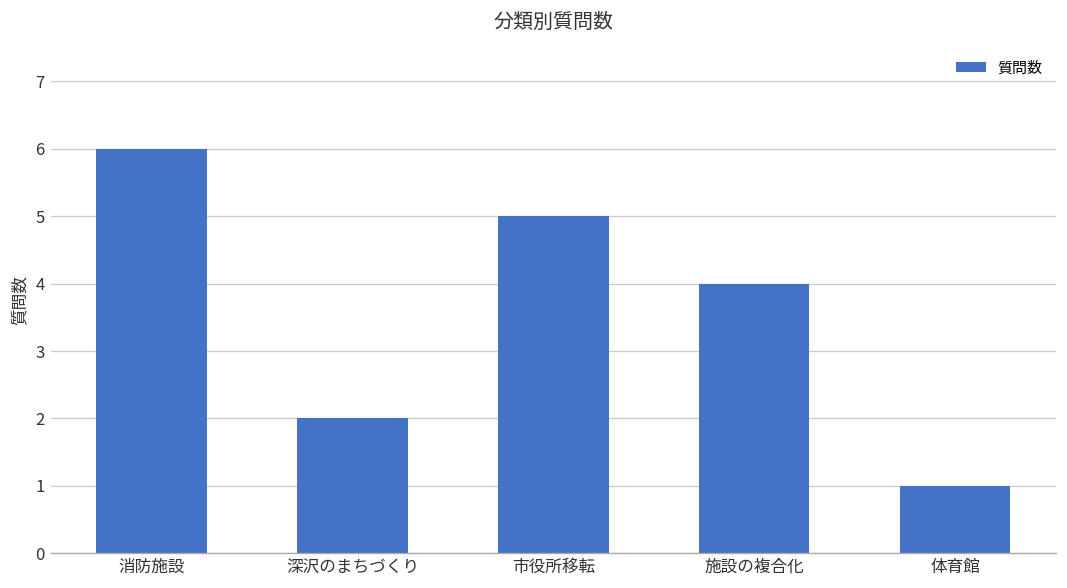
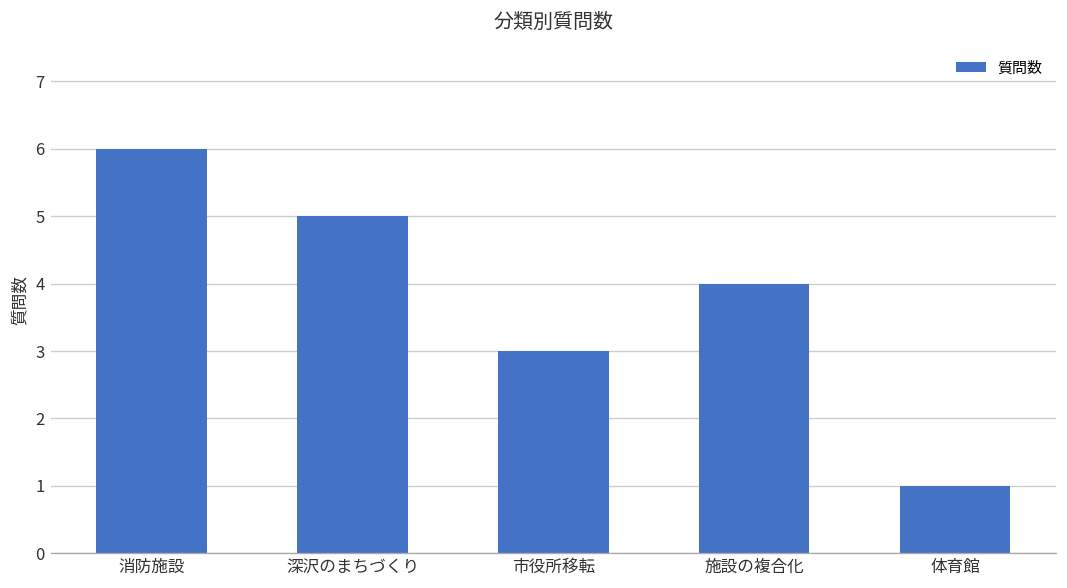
  {
    "消防施設": 6,
-   "深沢のまちづくり": 2,
-   "市役所移転": 5,
+   "深沢のまちづくり": 5,
+   "市役所移転": 3,
    "施設の複合化": 4,
    "体育館": 1
  }
